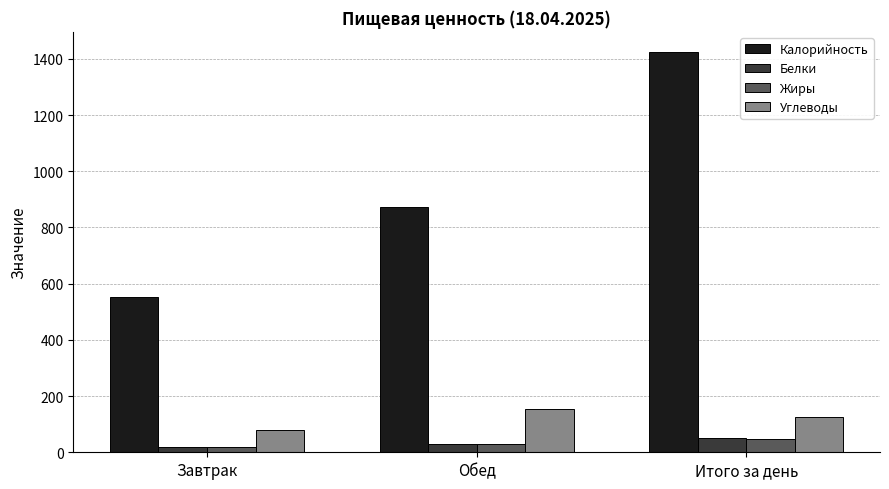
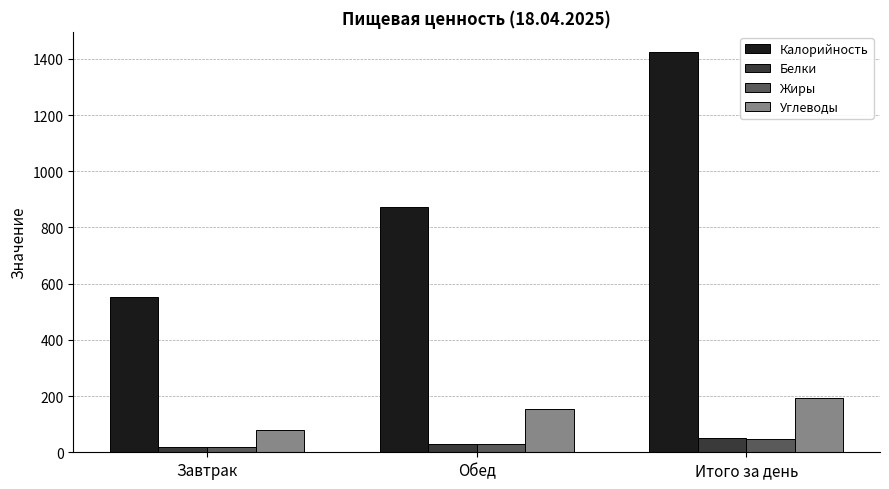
  {
    "Углеводы": {
      "Завтрак": 80,
      "Обед": 150,
-     "Итого за день": 130
+     "Итого за день": 190
    }
  }
